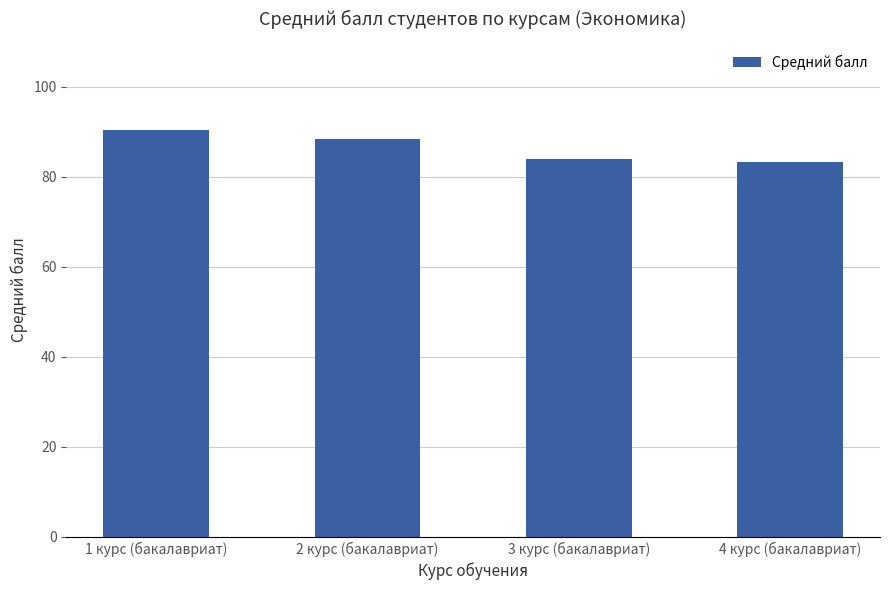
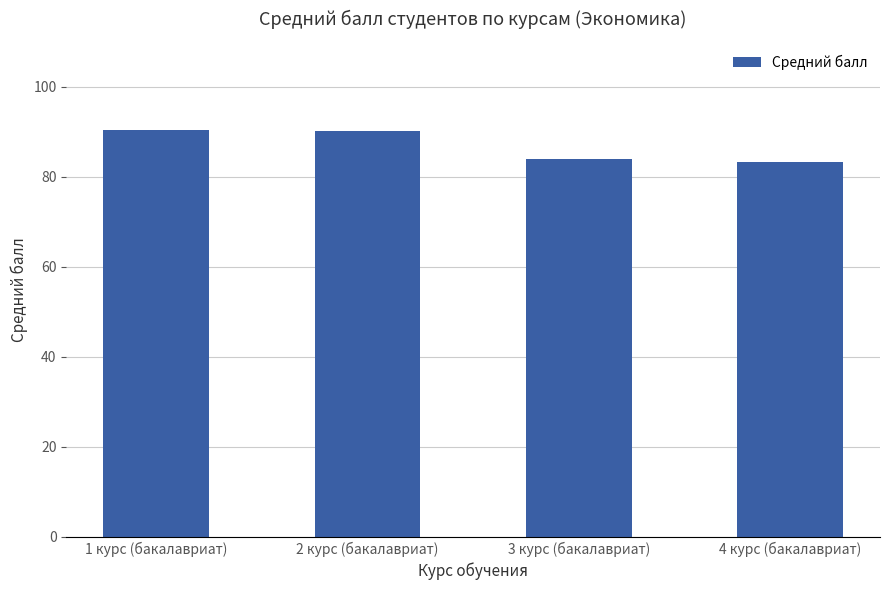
  {
    "1 курс (бакалавриат)": 90,
-   "2 курс (бакалавриат)": 88,
+   "2 курс (бакалавриат)": 90,
    "3 курс (бакалавриат)": 84,
    "4 курс (бакалавриат)": 83
  }
